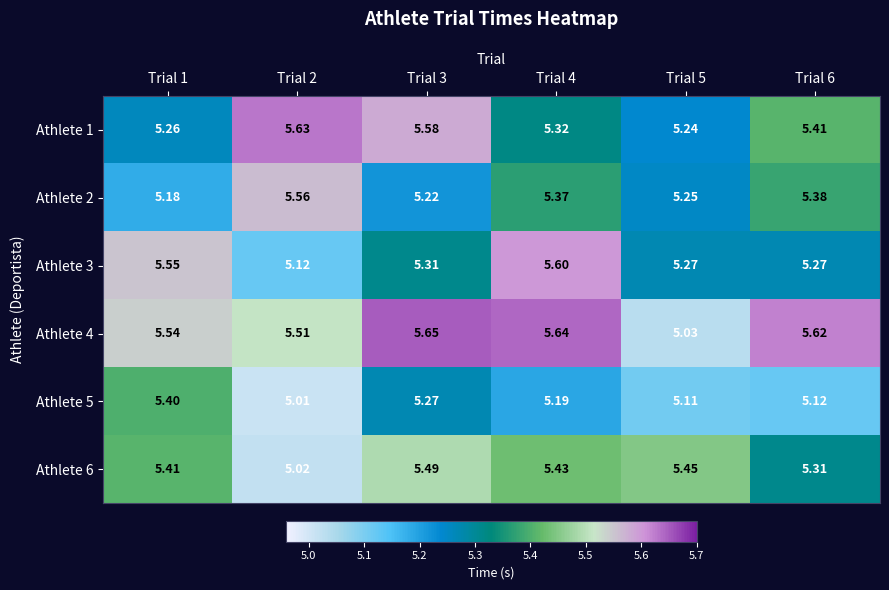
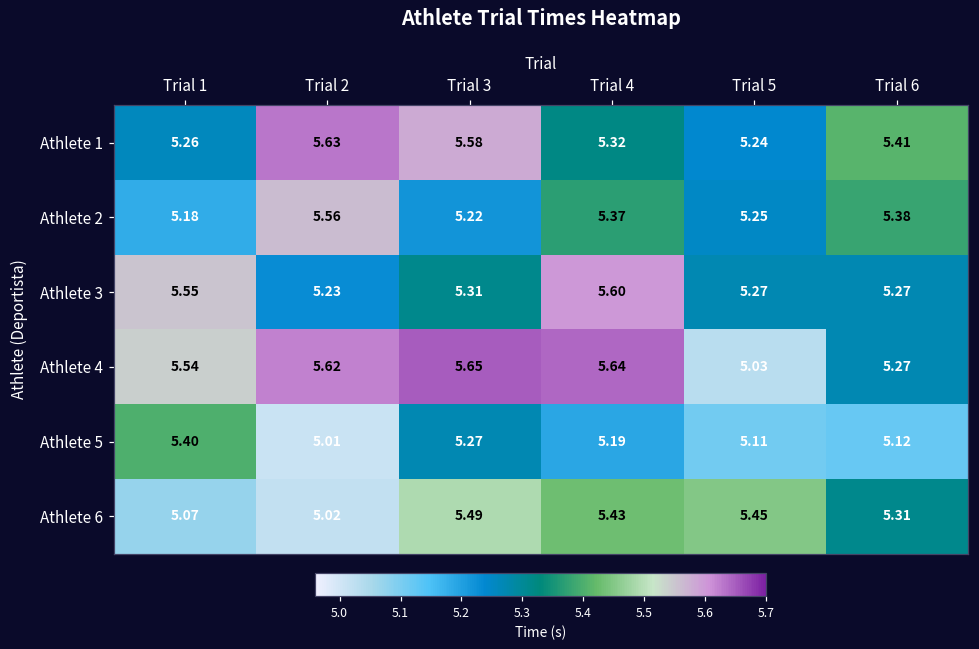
  {
    "Athlete 1": {
      "Trial 1": 5.26,
      "Trial 2": 5.63,
      "Trial 3": 5.58,
      "Trial 4": 5.32,
      "Trial 5": 5.24,
      "Trial 6": 5.41
    },
    "Athlete 2": {
      "Trial 1": 5.18,
      "Trial 2": 5.56,
      "Trial 3": 5.22,
      "Trial 4": 5.37,
      "Trial 5": 5.25,
      "Trial 6": 5.38
    },
    "Athlete 3": {
      "Trial 1": 5.55,
-     "Trial 2": 5.12,
+     "Trial 2": 5.23,
      "Trial 3": 5.31,
      "Trial 4": 5.60,
      "Trial 5": 5.27,
      "Trial 6": 5.27
    },
    "Athlete 4": {
      "Trial 1": 5.54,
-     "Trial 2": 5.51,
+     "Trial 2": 5.62,
      "Trial 3": 5.65,
      "Trial 4": 5.64,
      "Trial 5": 5.03,
-     "Trial 6": 5.62
+     "Trial 6": 5.27
    },
    "Athlete 5": {
      "Trial 1": 5.40,
      "Trial 2": 5.01,
      "Trial 3": 5.27,
      "Trial 4": 5.19,
      "Trial 5": 5.11,
      "Trial 6": 5.12
    },
    "Athlete 6": {
-     "Trial 1": 5.41,
+     "Trial 1": 5.07,
      "Trial 2": 5.02,
      "Trial 3": 5.49,
      "Trial 4": 5.43,
      "Trial 5": 5.45,
      "Trial 6": 5.31
    }
  }
